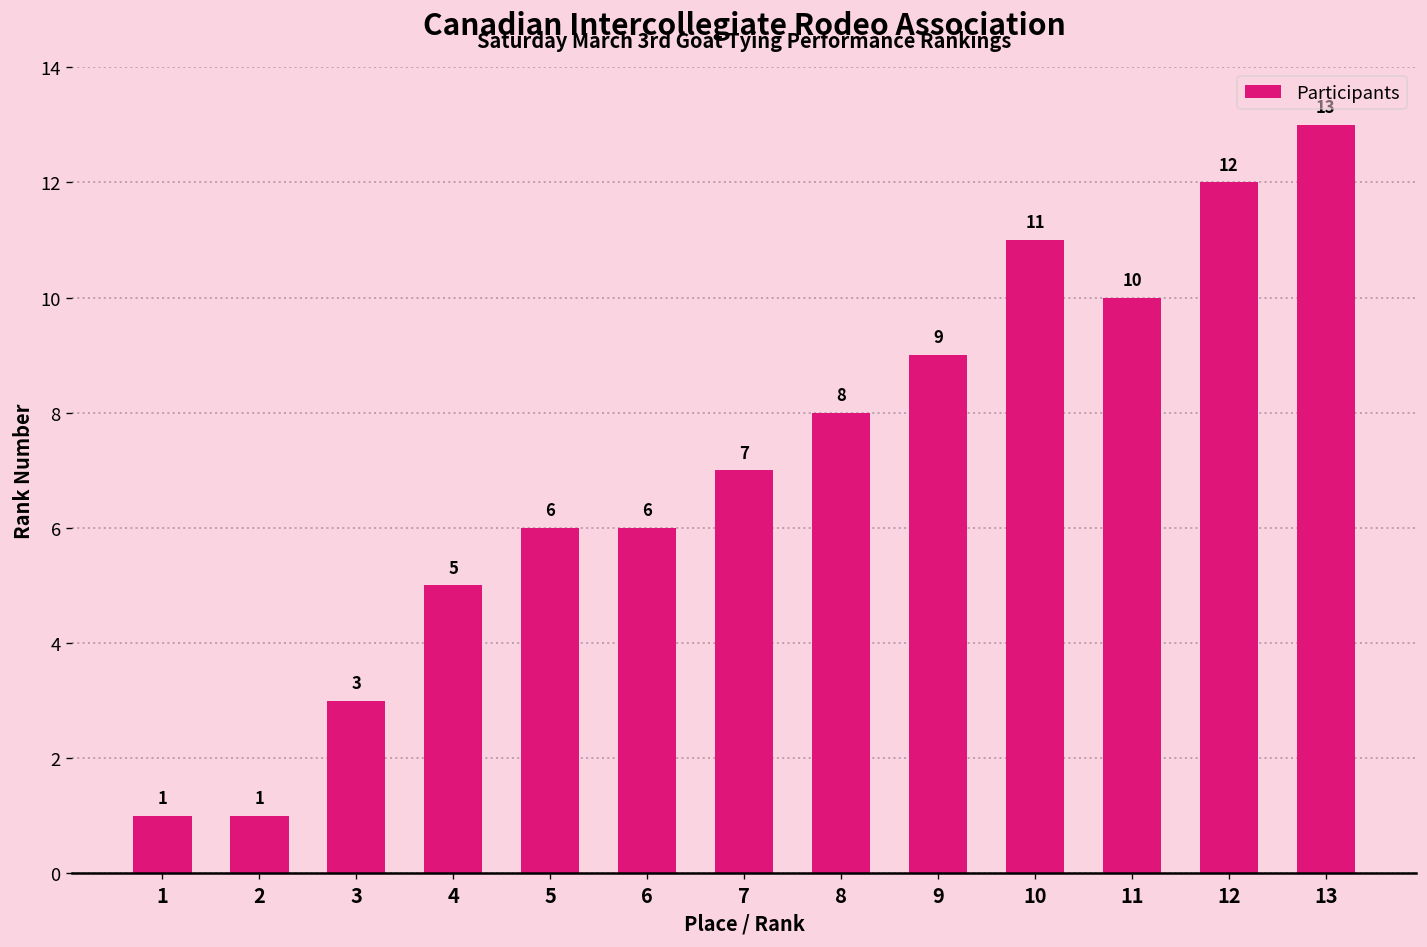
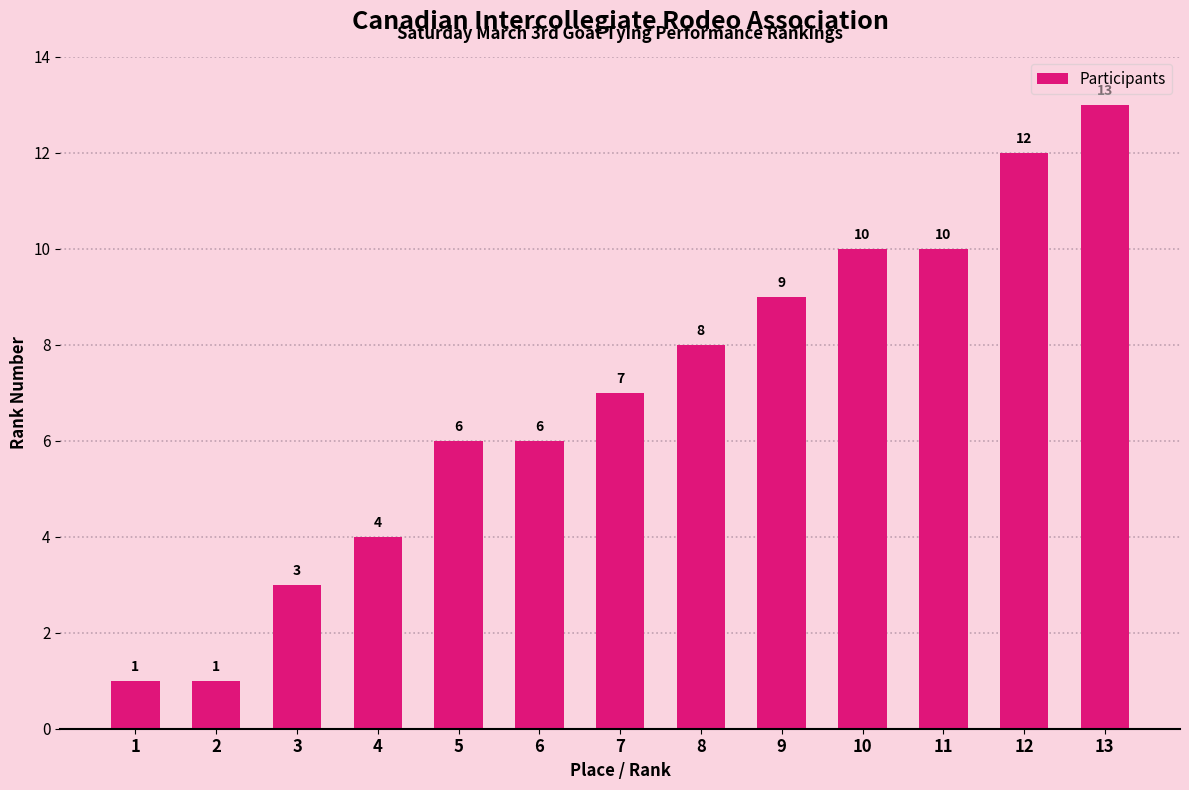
  {
    "1": 1,
    "2": 1,
    "3": 3,
-   "4": 5,
+   "4": 4,
    "5": 6,
    "6": 6,
    "7": 7,
    "8": 8,
    "9": 9,
-   "10": 11,
+   "10": 10,
    "11": 10,
    "12": 12
  }
